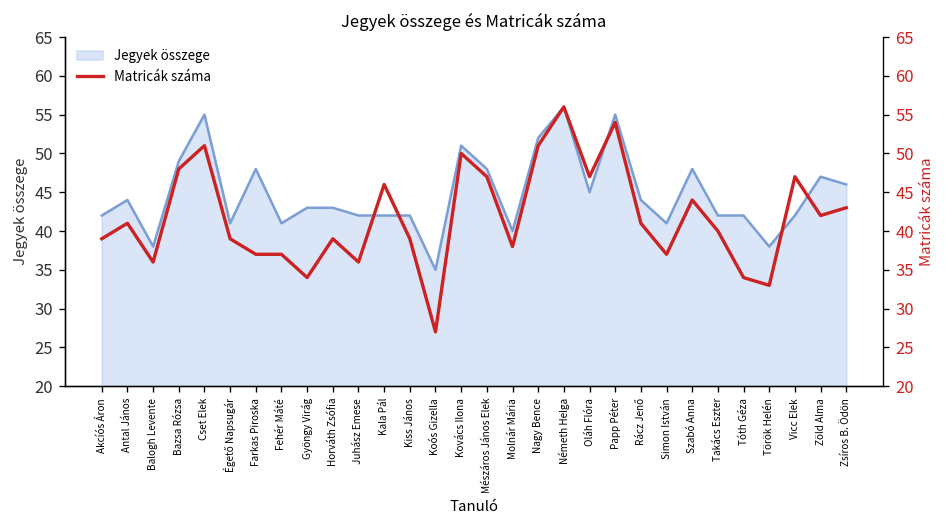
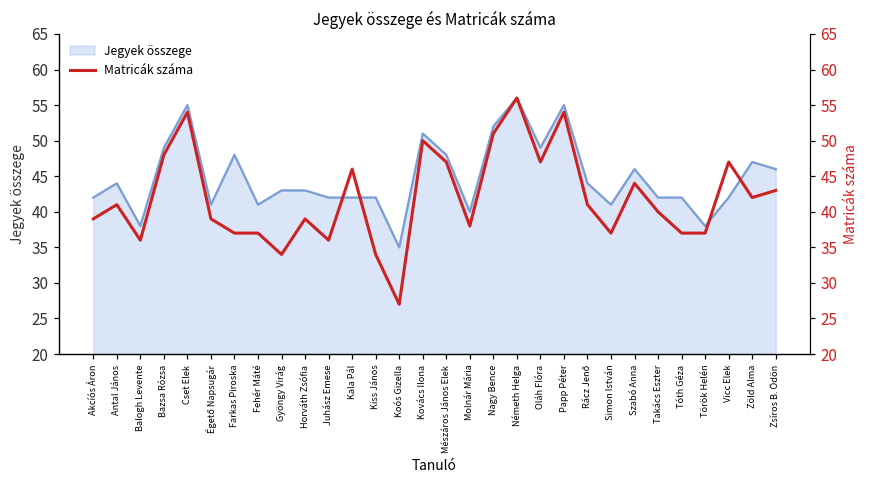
  {
    "Jegyek összege": {
      "Akcíós Áron": 42,
      "Antal János": 44,
      "Balogh Levente": 38,
      "Bazsa Rózsa": 49,
      "Cset Elek": 55,
      "Égető Napsugár": 41,
      "Farkas Piroska": 48,
      "Fehér Máté": 41,
      "Gyöngy Virág": 43,
      "Horváth Zsófia": 43,
      "Juhász Emese": 42,
      "Kala Pál": 42,
      "Kiss János": 42,
      "Koós Gizella": 35,
      "Kovács Ilona": 51,
      "Mészáros János Elek": 48,
      "Molnár Mária": 40,
      "Nagy Bence": 52,
      "Németh Helga": 56,
-     "Oláh Flóra": 45,
+     "Oláh Flóra": 49,
      "Papp Péter": 55,
      "Rácz Jenő": 44,
      "Simon István": 41,
-     "Szabó Anna": 48,
+     "Szabó Anna": 46,
      "Takács Eszter": 42,
      "Tóth Géza": 42,
      "Török Helén": 38,
      "Vicc Elek": 42,
      "Zöld Alma": 47,
      "Zsíros B. Ödön": 46
    },
    "Matricák száma": {
      "Akcíós Áron": 39,
      "Antal János": 41,
      "Balogh Levente": 36,
      "Bazsa Rózsa": 48,
-     "Cset Elek": 51,
+     "Cset Elek": 54,
      "Égető Napsugár": 39,
      "Farkas Piroska": 37,
      "Fehér Máté": 37,
      "Gyöngy Virág": 34,
      "Horváth Zsófia": 39,
      "Juhász Emese": 36,
      "Kala Pál": 46,
-     "Kiss János": 39,
+     "Kiss János": 34,
      "Koós Gizella": 27,
      "Kovács Ilona": 50,
      "Mészáros János Elek": 47,
      "Molnár Mária": 38,
      "Nagy Bence": 51,
      "Németh Helga": 56,
      "Oláh Flóra": 47,
      "Papp Péter": 54,
      "Rácz Jenő": 41,
      "Simon István": 37,
      "Szabó Anna": 44,
      "Takács Eszter": 40,
-     "Tóth Géza": 34,
-     "Török Helén": 33,
+     "Tóth Géza": 37,
+     "Török Helén": 37,
      "Vicc Elek": 47,
      "Zöld Alma": 42,
      "Zsíros B. Ödön": 43
    }
  }
